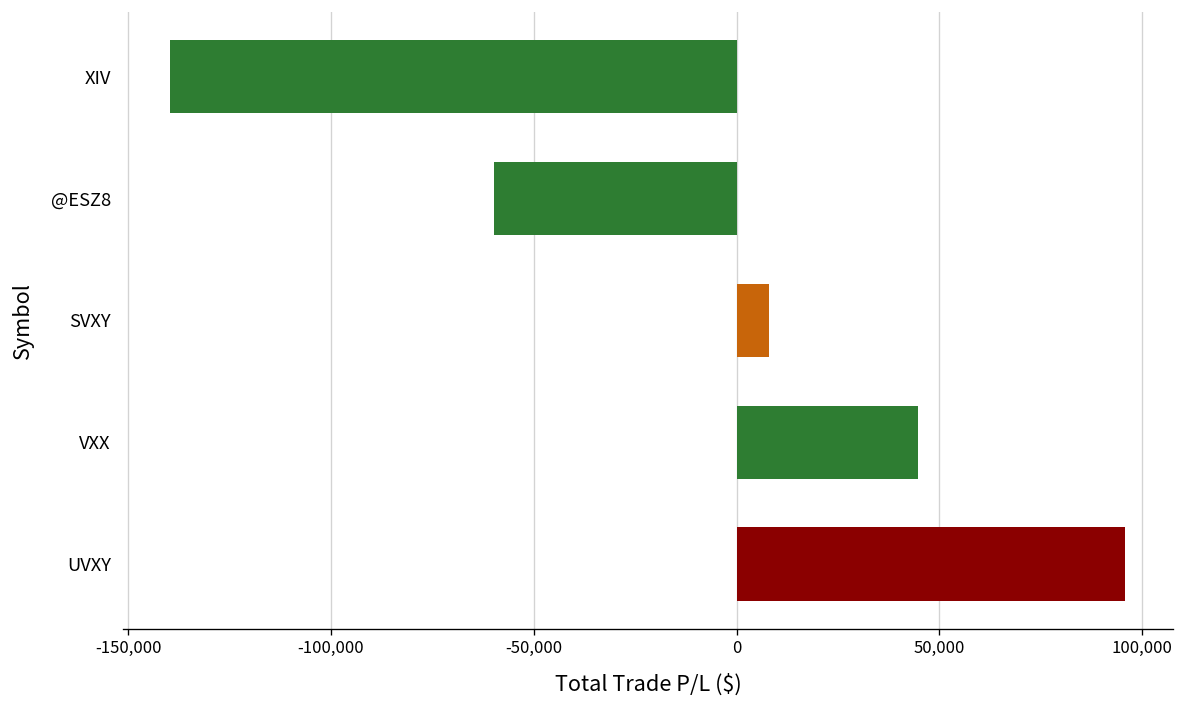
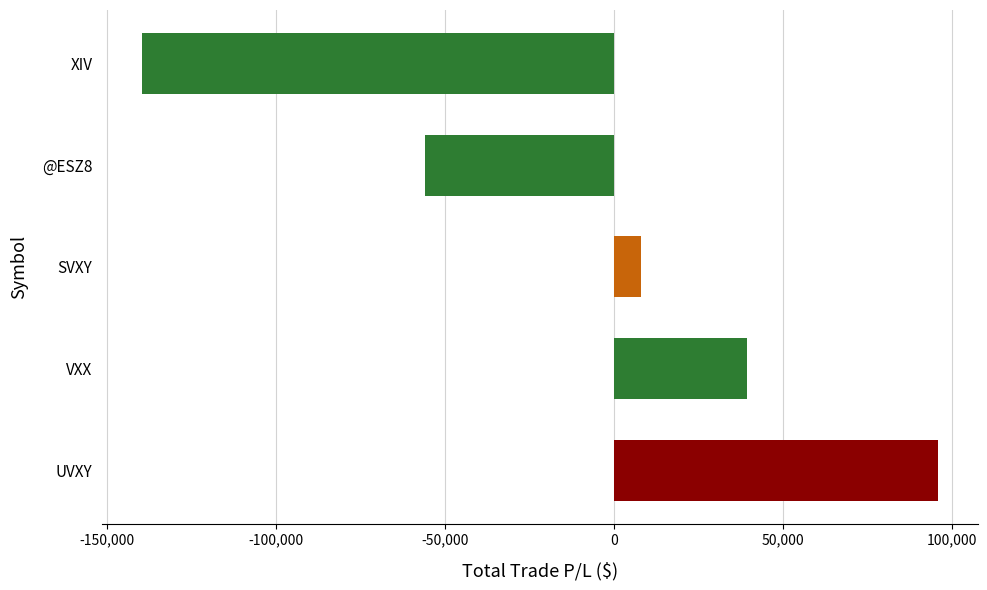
  {
    "XIV": "-140,000",
-   "@ESZ8": "-60,000",
+   "@ESZ8": "-56,000",
    "SVXY": "8,000",
-   "VXX": "45,000",
+   "VXX": "39,000",
    "UVXY": "96,000"
  }
